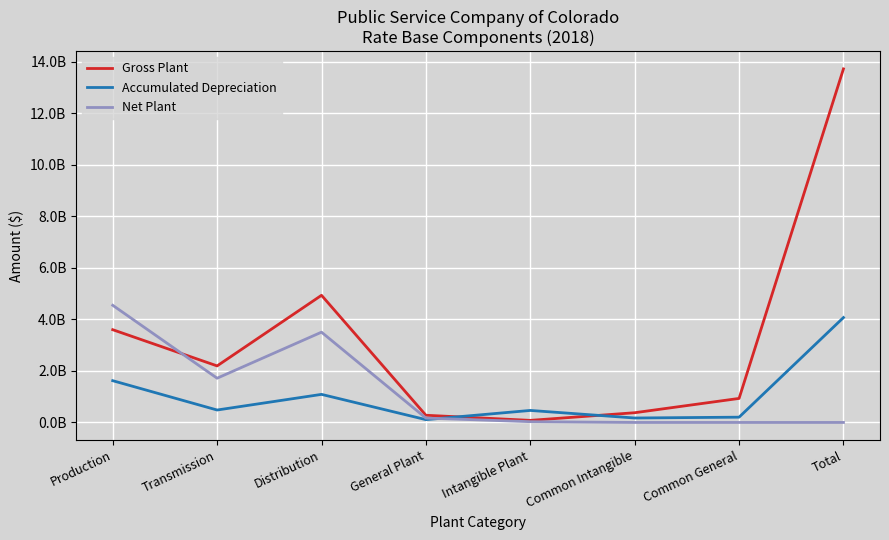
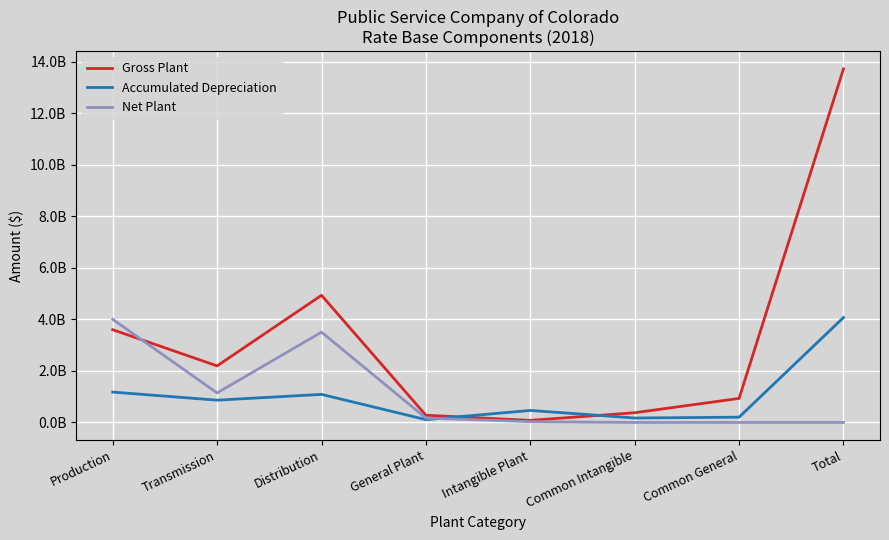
  {
    "Gross Plant": {
      "Production": 3600000000,
      "Transmission": 2200000000,
      "Distribution": 4900000000,
      "General Plant": 300000000,
      "Common Intangible": 400000000,
      "Common General": 900000000,
      "Total": 13700000000
    },
    "Accumulated Depreciation": {
-     "Production": 1600000000,
-     "Transmission": 500000000,
+     "Production": 1200000000,
+     "Transmission": 900000000,
      "Distribution": 1100000000,
      "Intangible Plant": 500000000,
      "Common Intangible": 200000000,
      "Common General": 200000000,
      "Total": 4100000000
    },
    "Net Plant": {
-     "Production": 4500000000,
-     "Transmission": 1700000000,
+     "Production": 4000000000,
+     "Transmission": 1100000000,
      "Distribution": 3500000000,
      "Common Intangible": 0,
      "Common General": 0,
      "Total": 0
    }
  }
